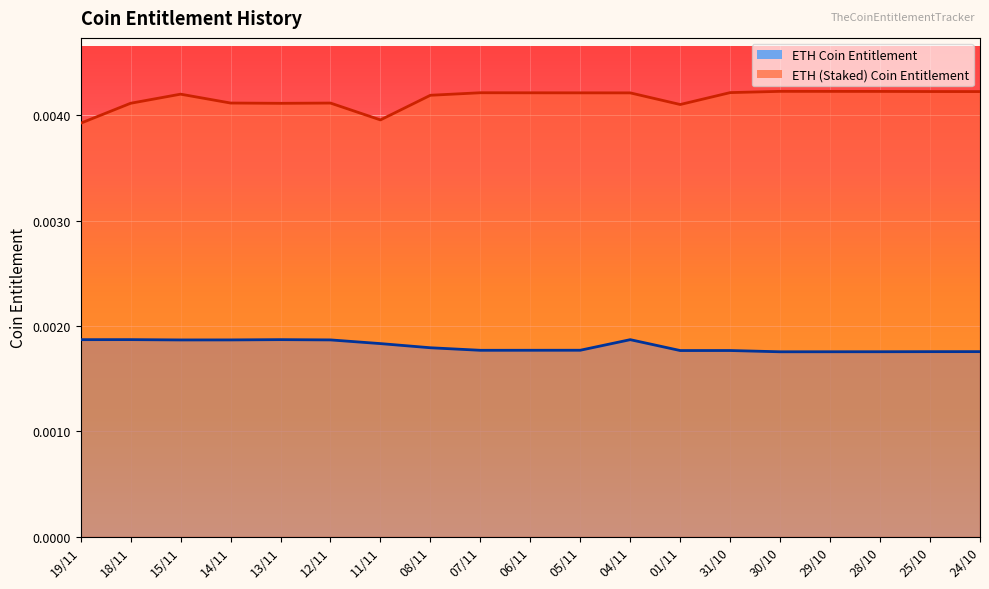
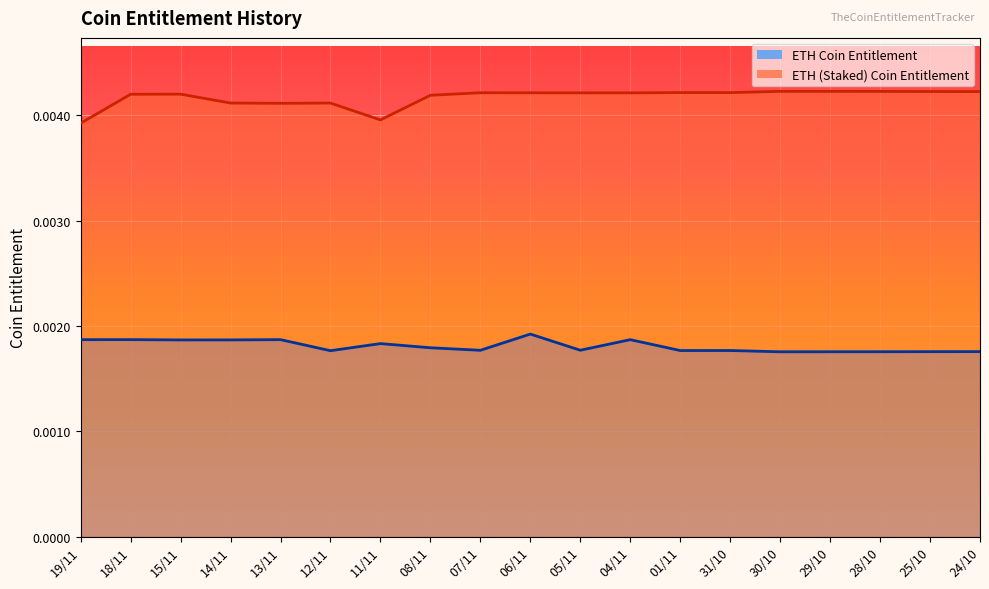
  {
    "ETH Coin Entitlement": {
      "19/11": 0.00187,
      "18/11": 0.00187,
      "15/11": 0.00187,
      "14/11": 0.00187,
      "13/11": 0.00187,
-     "12/11": 0.00187,
+     "12/11": 0.00177,
      "11/11": 0.00183,
      "08/11": 0.00179,
      "07/11": 0.00177,
-     "06/11": 0.00177,
+     "06/11": 0.00192,
      "05/11": 0.00177,
      "04/11": 0.00187,
      "01/11": 0.00177,
      "31/10": 0.00177,
      "30/10": 0.00176,
      "29/10": 0.00176,
      "28/10": 0.00176,
      "25/10": 0.00176,
      "24/10": 0.00176
    },
    "ETH (Staked) Coin Entitlement": {
      "19/11": 0.00392,
-     "18/11": 0.00411,
+     "18/11": 0.00420,
      "15/11": 0.00420,
      "14/11": 0.00411,
      "13/11": 0.00411,
      "12/11": 0.00411,
      "11/11": 0.00395,
      "08/11": 0.00419,
      "07/11": 0.00421,
      "06/11": 0.00421,
      "05/11": 0.00421,
      "04/11": 0.00421,
-     "01/11": 0.00410,
+     "01/11": 0.00421,
      "31/10": 0.00421,
      "30/10": 0.00423,
      "29/10": 0.00423,
      "28/10": 0.00422,
      "25/10": 0.00422,
      "24/10": 0.00422
    }
  }
